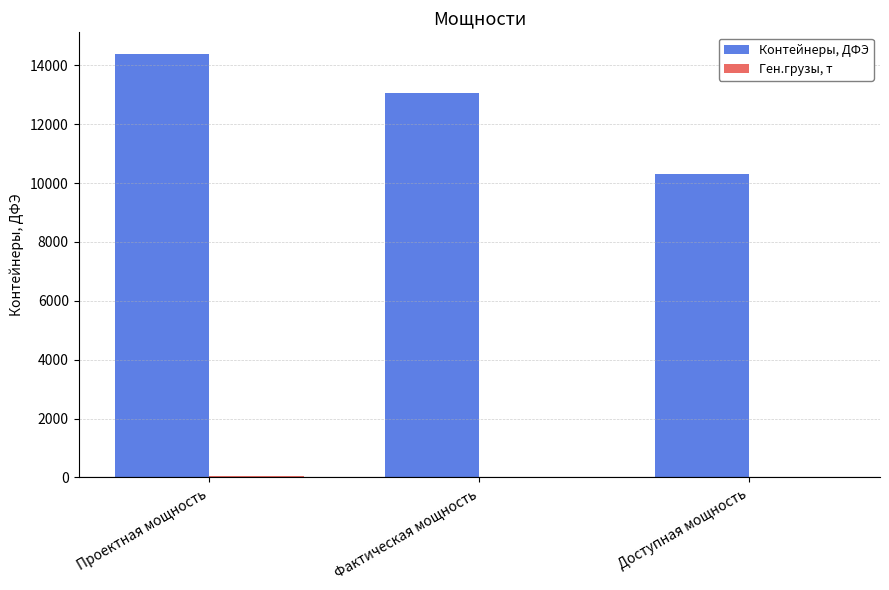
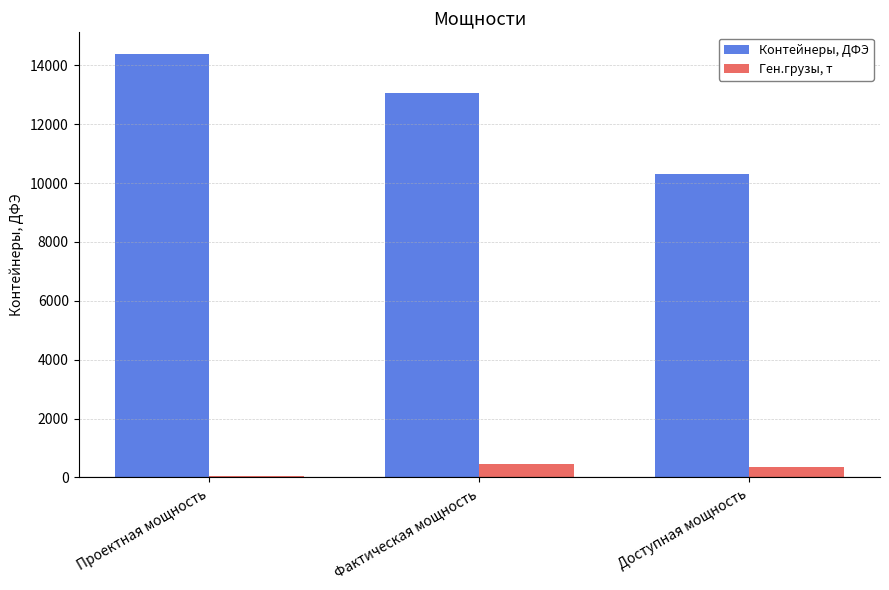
  {
    "Контейнеры, ДФЭ": {
      "Проектная мощность": 14400,
      "Фактическая мощность": 13100,
      "Доступная мощность": 10300
    },
    "Ген.грузы, т": {
-     "Фактическая мощность": 0,
-     "Доступная мощность": 0
+     "Фактическая мощность": 500,
+     "Доступная мощность": 300
    }
  }
